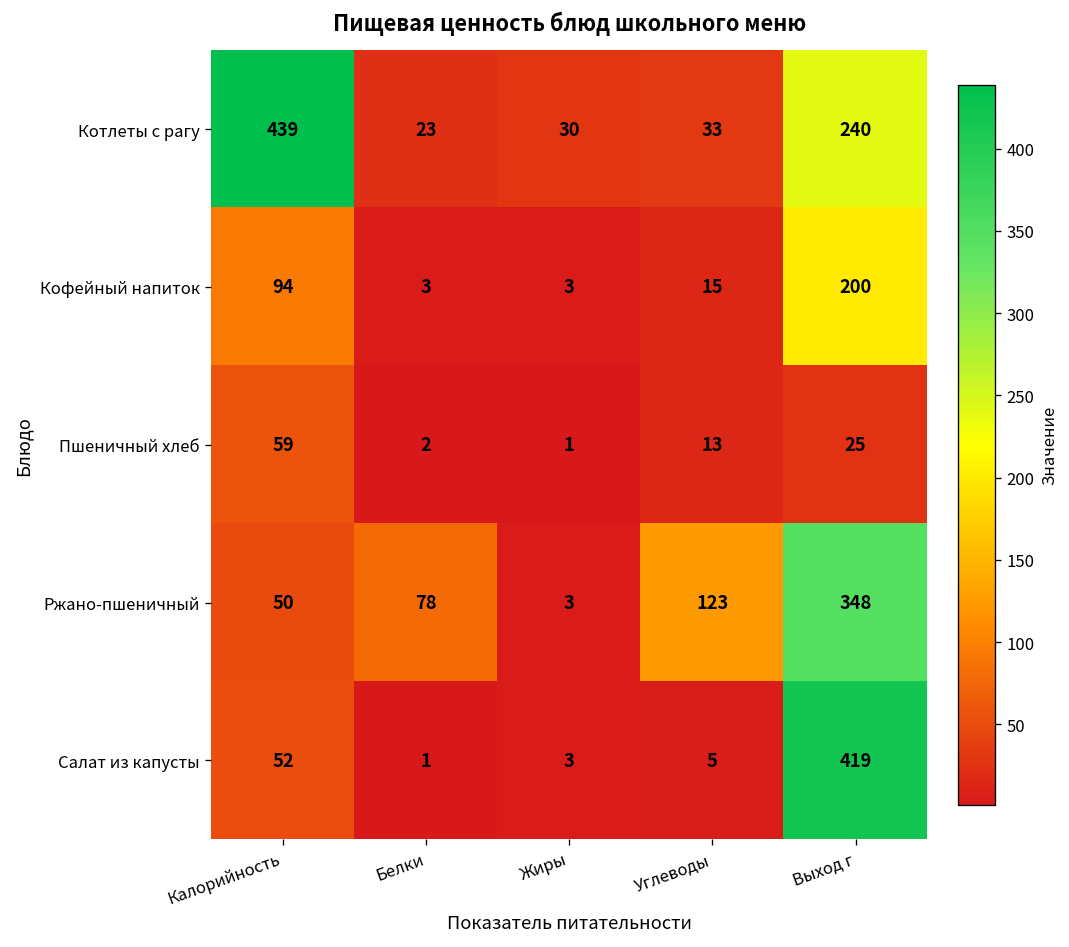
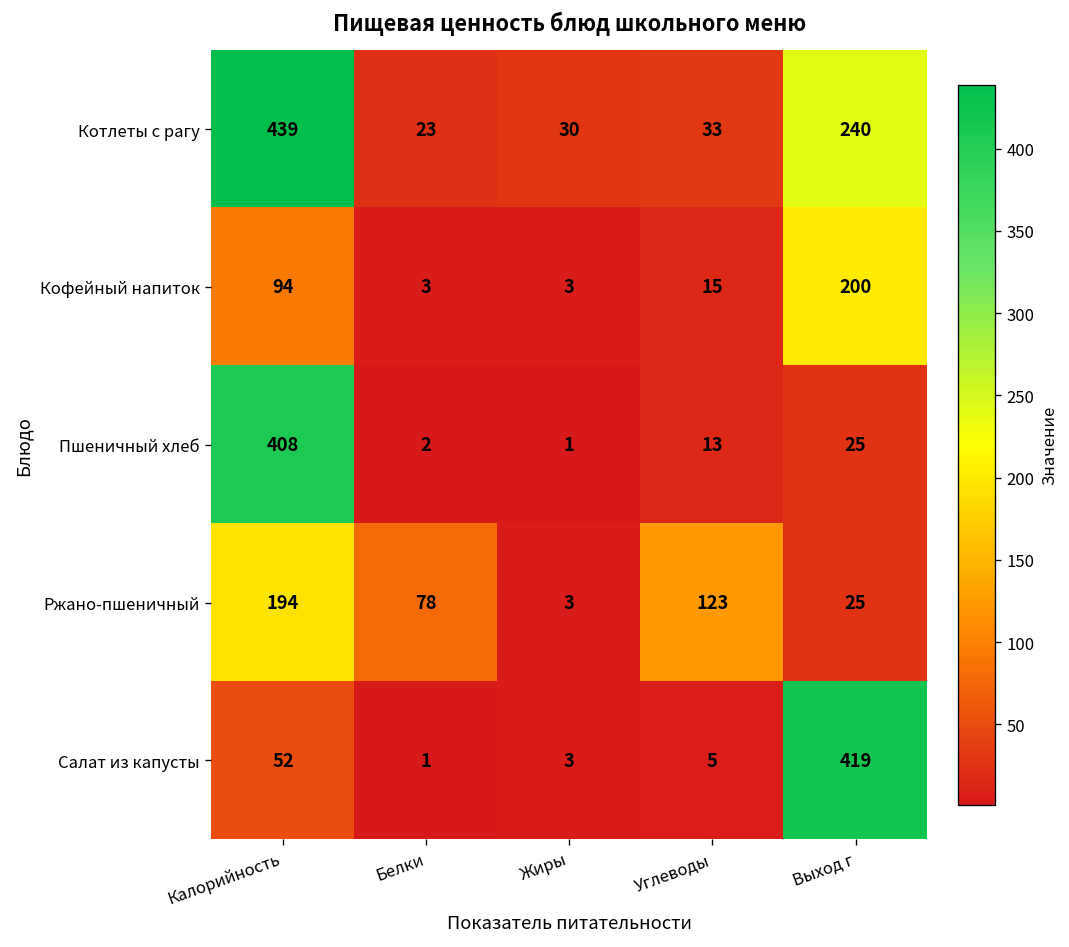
  {
    "Котлеты с рагу": {
      "Калорийность": 439,
      "Белки": 23,
      "Жиры": 30,
      "Углеводы": 33,
      "Выход г": 240
    },
    "Кофейный напиток": {
      "Калорийность": 94,
      "Белки": 3,
      "Жиры": 3,
      "Углеводы": 15,
      "Выход г": 200
    },
    "Пшеничный хлеб": {
-     "Калорийность": 59,
+     "Калорийность": 408,
      "Белки": 2,
      "Жиры": 1,
      "Углеводы": 13,
      "Выход г": 25
    },
    "Ржано-пшеничный": {
-     "Калорийность": 50,
+     "Калорийность": 194,
      "Белки": 78,
      "Жиры": 3,
      "Углеводы": 123,
-     "Выход г": 348
+     "Выход г": 25
    },
    "Салат из капусты": {
      "Калорийность": 52,
      "Белки": 1,
      "Жиры": 3,
      "Углеводы": 5,
      "Выход г": 419
    }
  }
